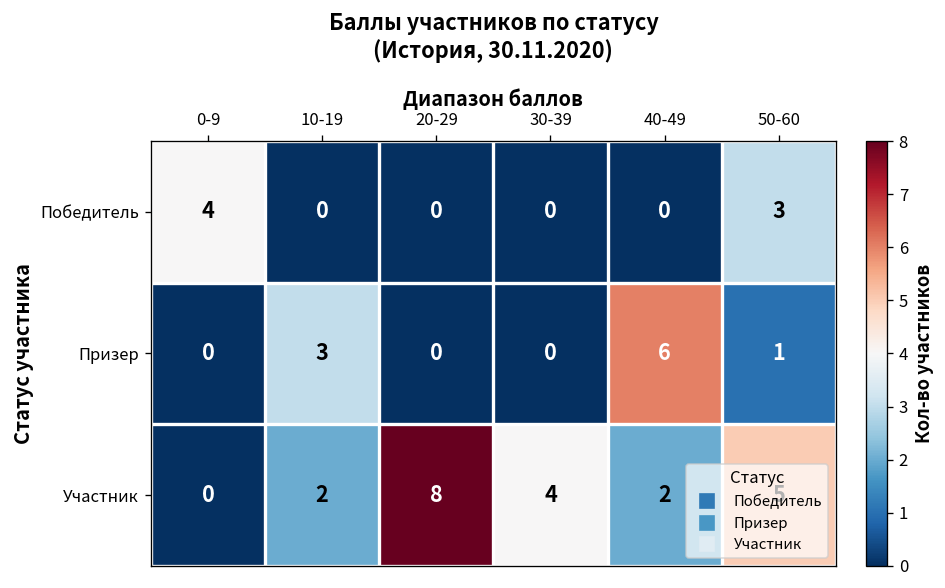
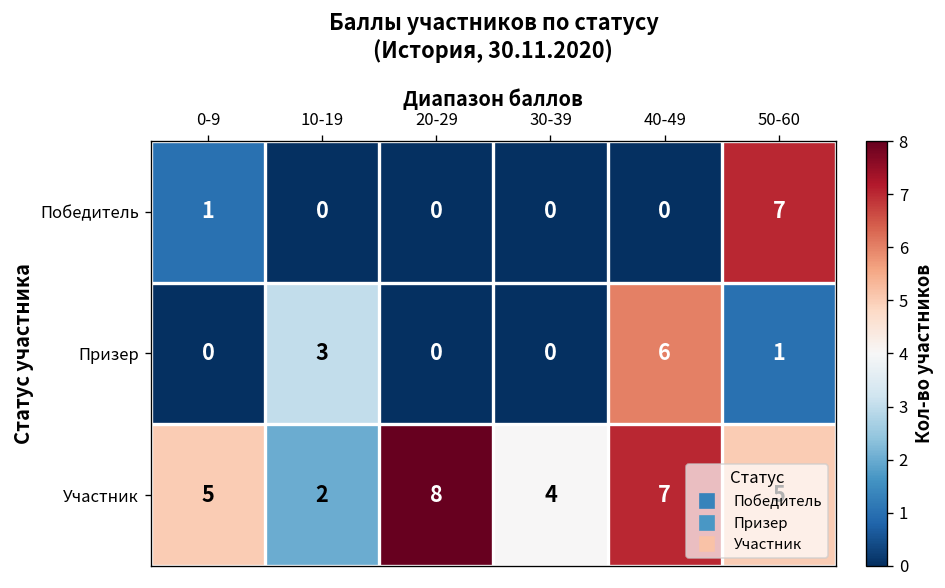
  {
    "Победитель": {
-     "0-9": 4,
+     "0-9": 1,
      "10-19": 0,
      "20-29": 0,
      "30-39": 0,
      "40-49": 0,
-     "50-60": 3
+     "50-60": 7
    },
    "Призер": {
      "0-9": 0,
      "10-19": 3,
      "20-29": 0,
      "30-39": 0,
      "40-49": 6,
      "50-60": 1
    },
    "Участник": {
-     "0-9": 0,
+     "0-9": 5,
      "10-19": 2,
      "20-29": 8,
      "30-39": 4,
-     "40-49": 2
+     "40-49": 7
    }
  }
